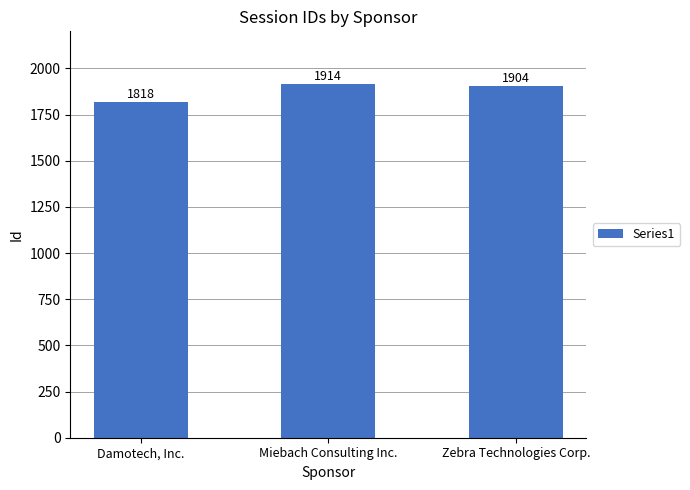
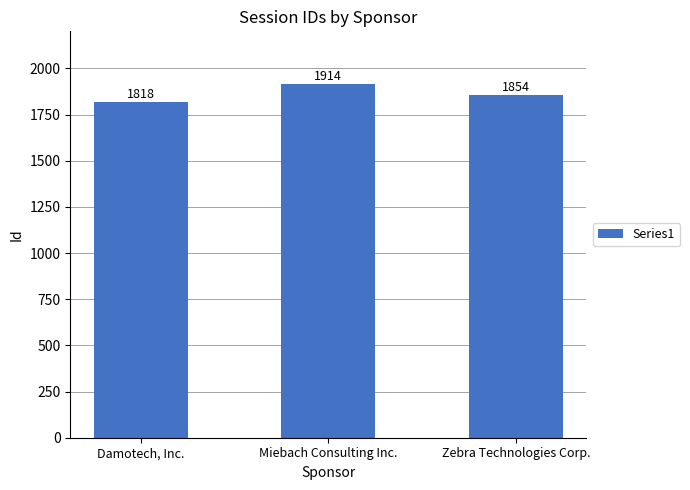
  {
    "Damotech, Inc.": 1818,
    "Miebach Consulting Inc.": 1914,
-   "Zebra Technologies Corp.": 1904
+   "Zebra Technologies Corp.": 1854
  }
